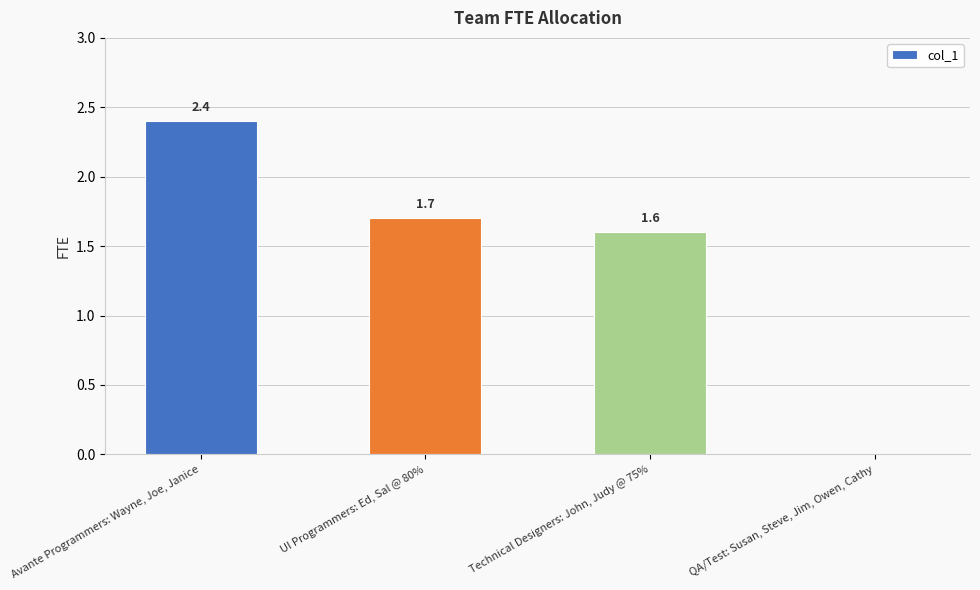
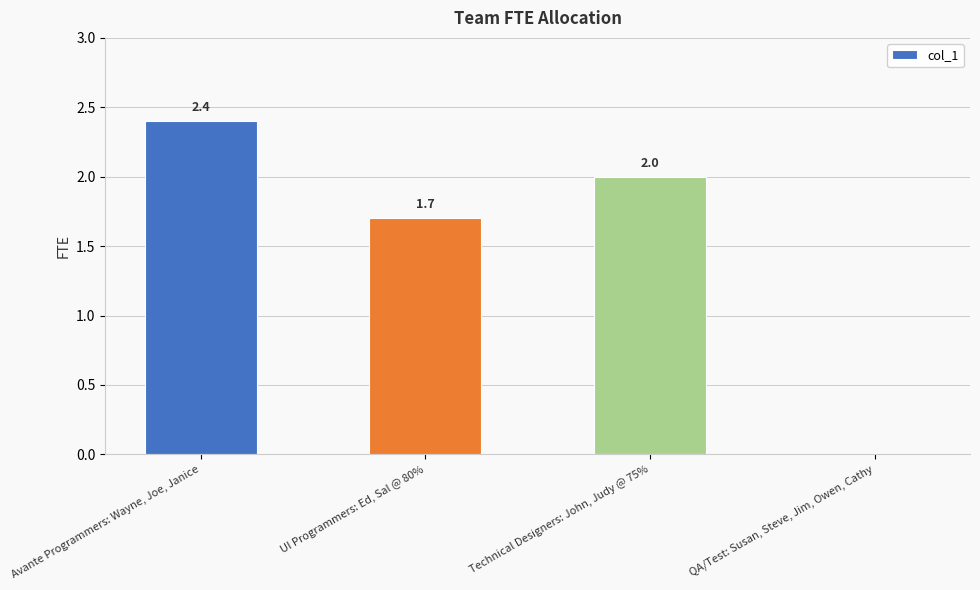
  {
    "Avante Programmers: Wayne, Joe, Janice": 2.4,
    "UI Programmers: Ed, Sal @ 80%": 1.7,
-   "Technical Designers: John, Judy @ 75%": 1.6
+   "Technical Designers: John, Judy @ 75%": 2.0
  }
